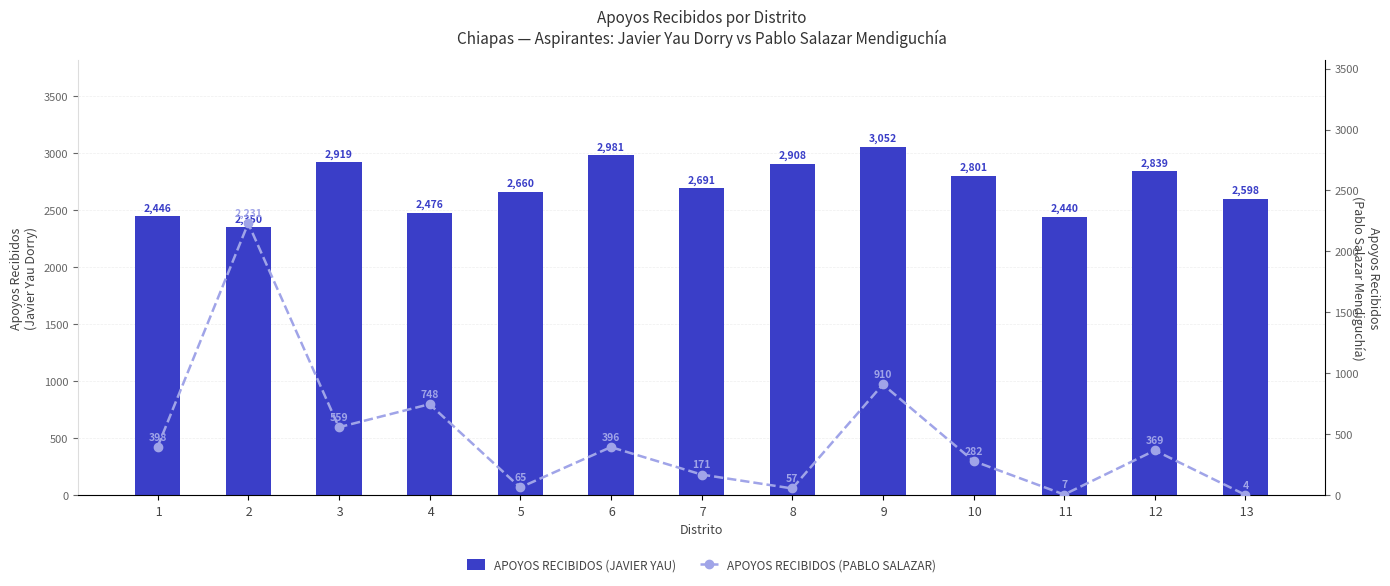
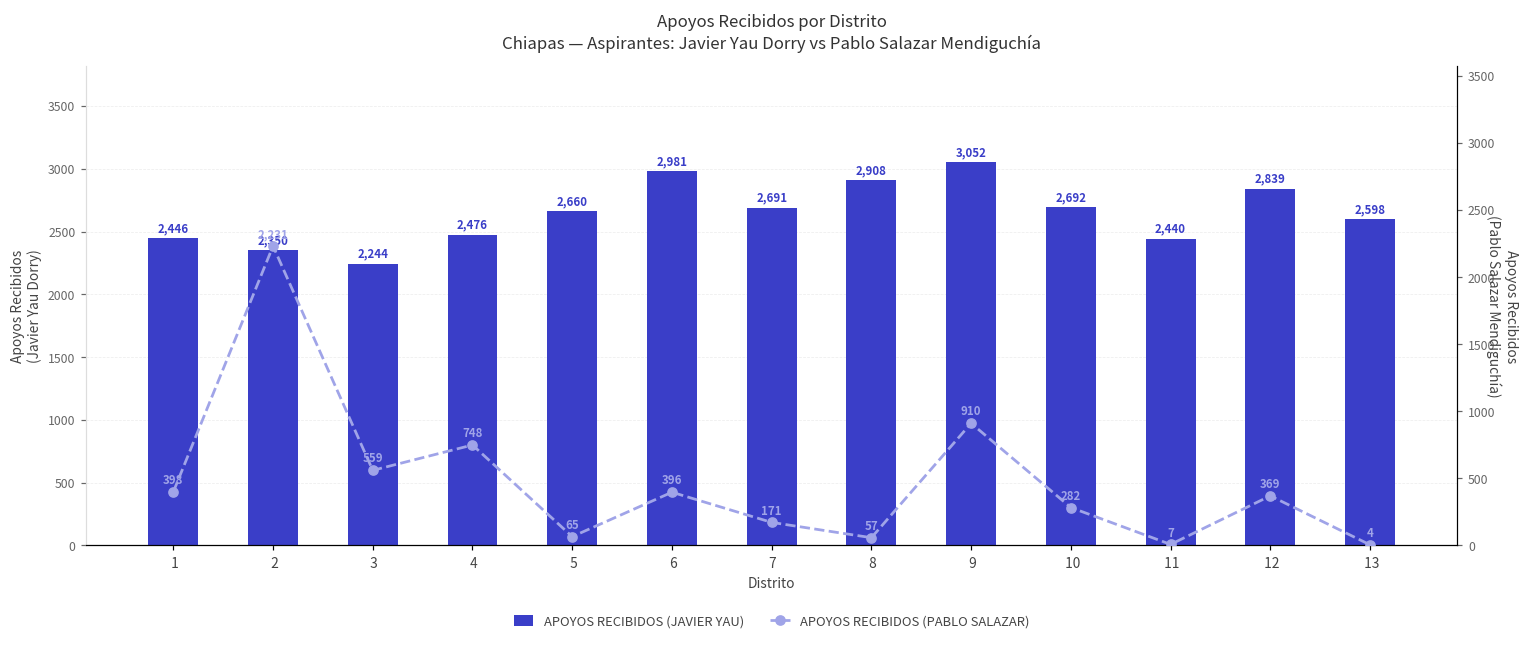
  {
    "APOYOS RECIBIDOS (JAVIER YAU)": {
      "1": "2,446",
-     "3": "2,919",
+     "3": "2,244",
      "4": "2,476",
      "5": "2,660",
      "6": "2,981",
      "7": "2,691",
      "8": "2,908",
      "9": "3,052",
-     "10": "2,801",
+     "10": "2,692",
      "11": "2,440",
      "12": "2,839",
      "13": "2,598"
    },
    "APOYOS RECIBIDOS (PABLO SALAZAR)": {
      "1": "398",
      "3": "559",
      "4": "748",
      "5": "65",
      "6": "396",
      "7": "171",
      "8": "57",
      "9": "910",
      "10": "282",
      "11": "7",
      "12": "369",
      "13": "4"
    }
  }
